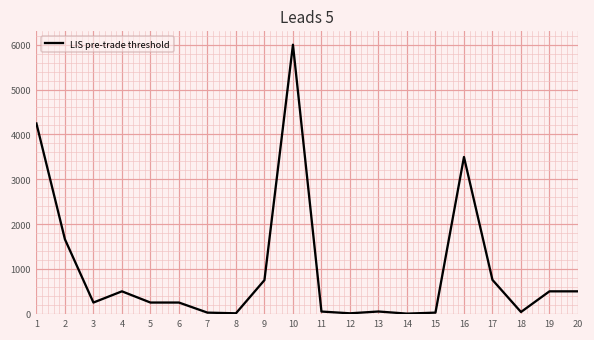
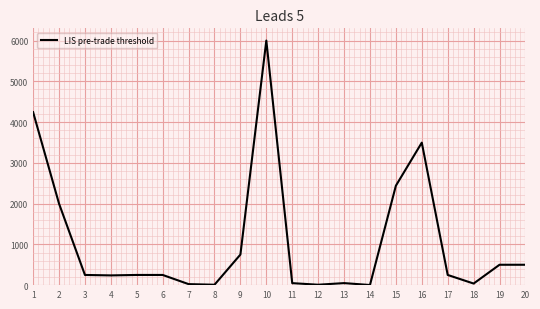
  {
    "1": 4200,
-   "2": 1700,
+   "2": 2000,
    "3": 300,
-   "4": 500,
+   "4": 200,
    "5": 300,
    "6": 300,
    "7": 0,
    "8": 0,
    "9": 800,
    "10": 6000,
    "11": 0,
    "12": 0,
    "13": 100,
    "14": 0,
-   "15": 0,
+   "15": 2400,
    "16": 3500,
-   "17": 800,
+   "17": 300,
    "18": 0,
    "19": 500,
    "20": 500
  }
